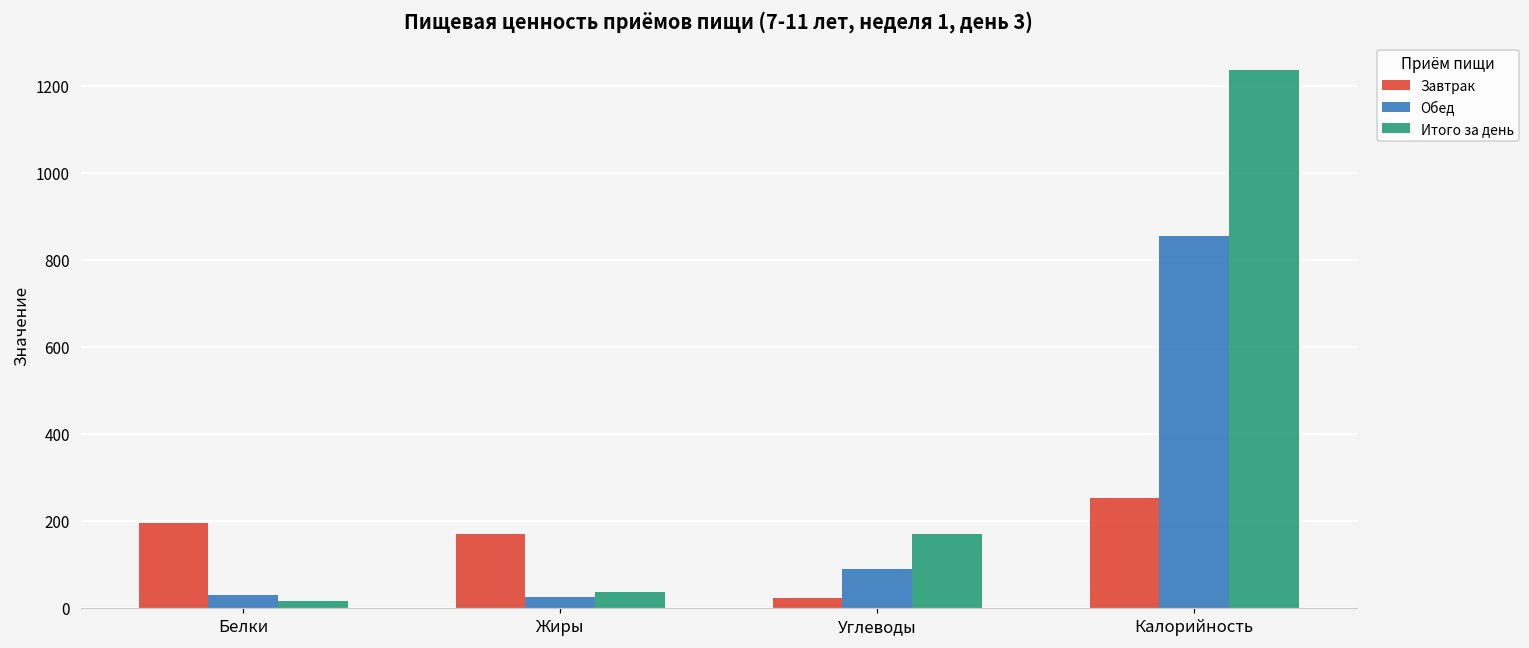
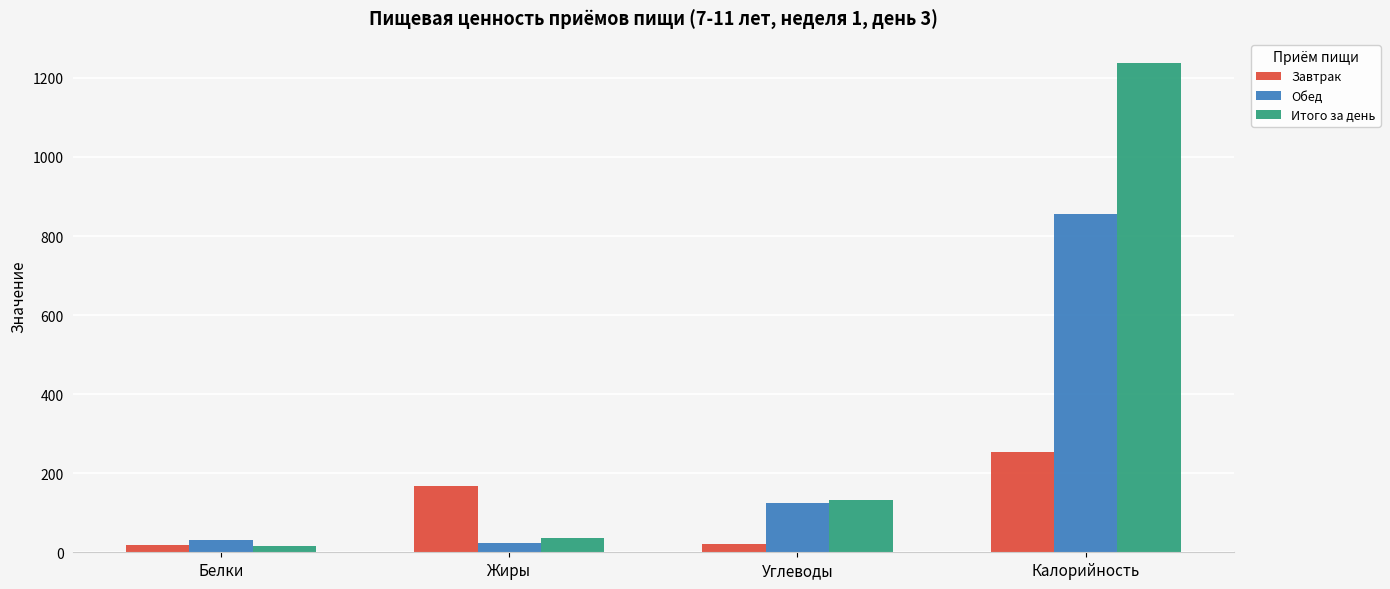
  {
    "Завтрак": {
-     "Белки": 200,
+     "Белки": 20,
      "Жиры": 170,
      "Углеводы": 20,
      "Калорийность": 250
    },
    "Обед": {
      "Белки": 30,
      "Жиры": 20,
-     "Углеводы": 90,
+     "Углеводы": 120,
      "Калорийность": 860
    },
    "Итого за день": {
      "Белки": 10,
      "Жиры": 40,
-     "Углеводы": 170,
+     "Углеводы": 130,
      "Калорийность": 1240
    }
  }
